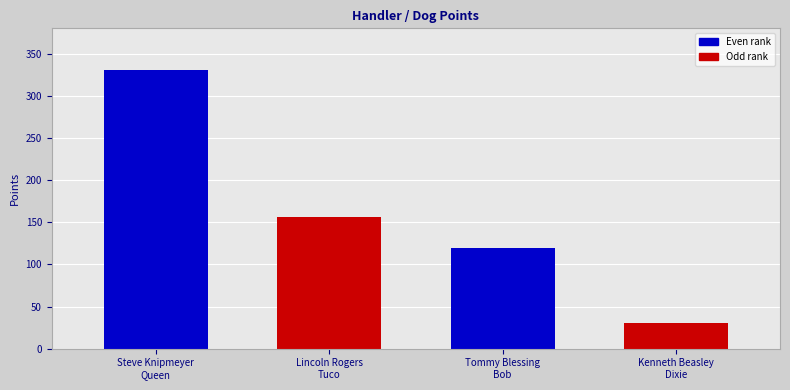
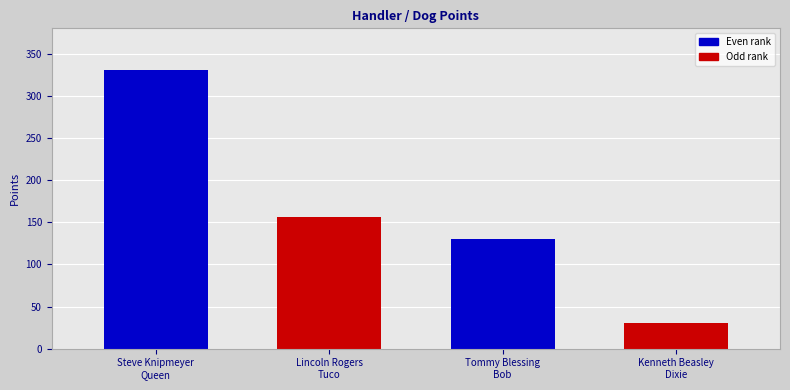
  {
    "Steve Knipmeyer Queen": 330,
    "Lincoln Rogers Tuco": 160,
-   "Tommy Blessing Bob": 120,
+   "Tommy Blessing Bob": 130,
    "Kenneth Beasley Dixie": 30
  }
